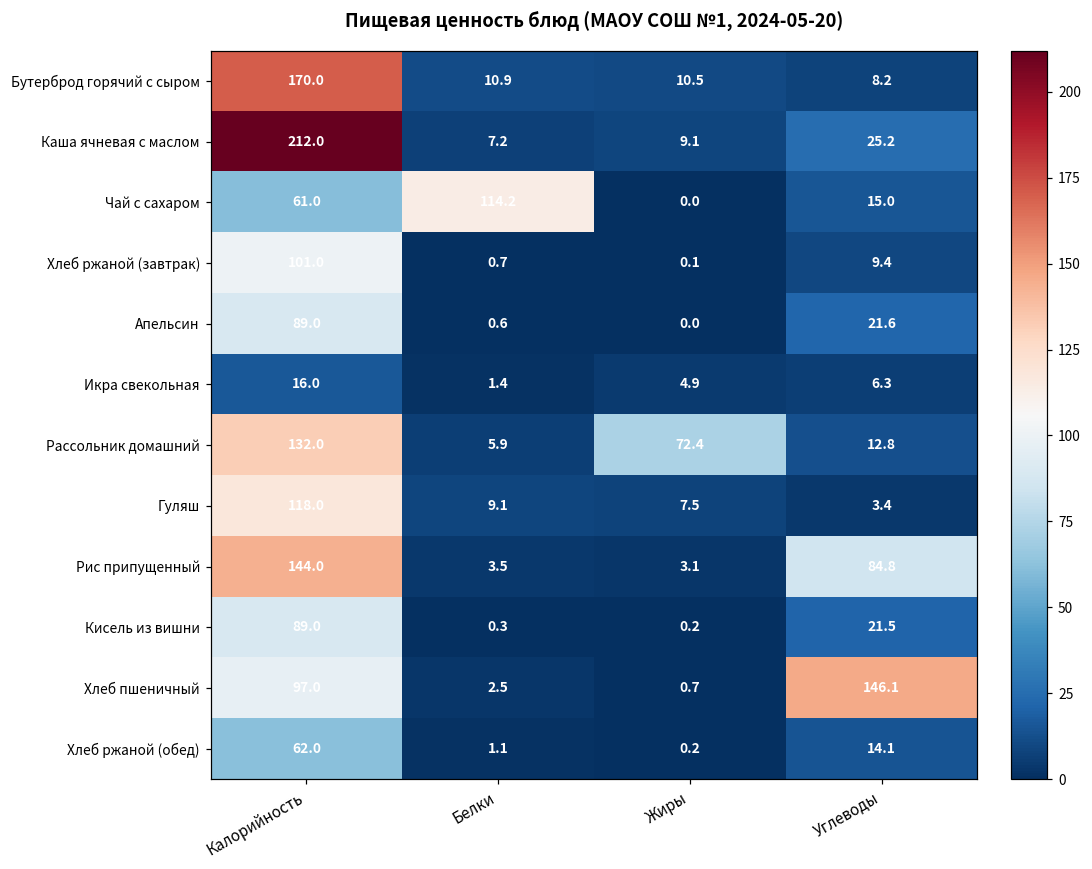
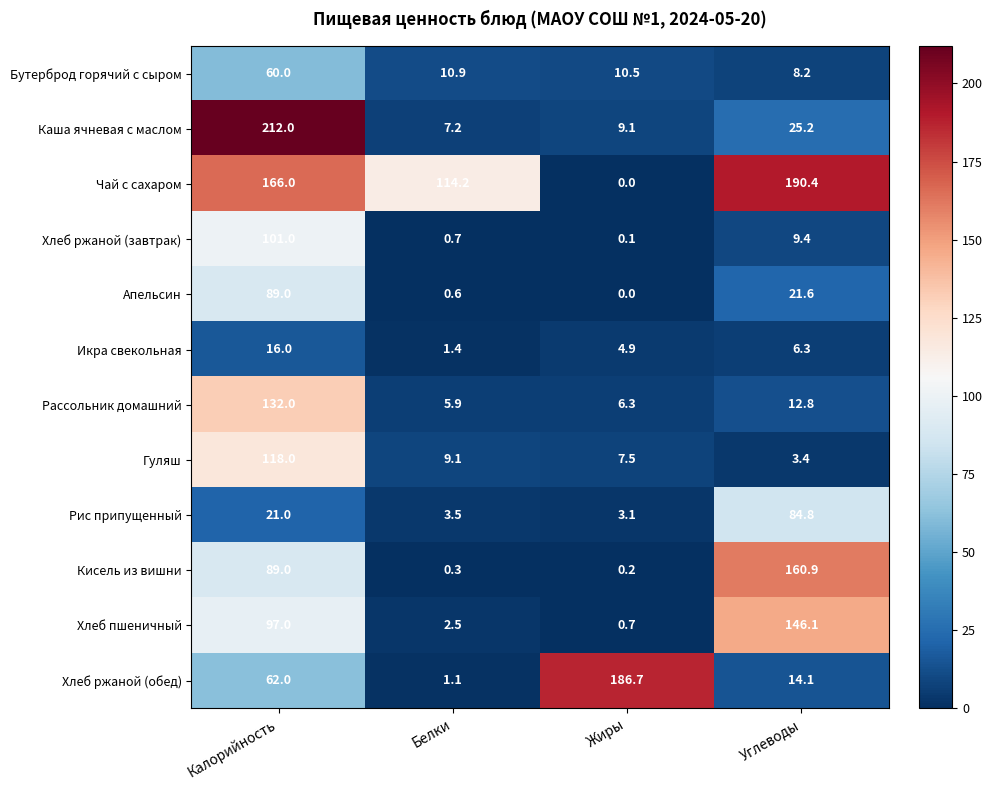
  {
    "Бутерброд горячий с сыром": {
-     "Калорийность": 170.0,
+     "Калорийность": 60.0,
      "Белки": 10.9,
      "Жиры": 10.5,
      "Углеводы": 8.2
    },
    "Каша ячневая с маслом": {
      "Калорийность": 212.0,
      "Белки": 7.2,
      "Жиры": 9.1,
      "Углеводы": 25.2
    },
    "Чай с сахаром": {
-     "Калорийность": 61.0,
+     "Калорийность": 166.0,
      "Жиры": 0.0,
-     "Углеводы": 15.0
+     "Углеводы": 190.4
    },
    "Хлеб ржаной (завтрак)": {
      "Белки": 0.7,
      "Жиры": 0.1,
      "Углеводы": 9.4
    },
    "Апельсин": {
      "Белки": 0.6,
      "Жиры": 0.0,
      "Углеводы": 21.6
    },
    "Икра свекольная": {
      "Калорийность": 16.0,
      "Белки": 1.4,
      "Жиры": 4.9,
      "Углеводы": 6.3
    },
    "Рассольник домашний": {
      "Калорийность": 132.0,
      "Белки": 5.9,
-     "Жиры": 72.4,
+     "Жиры": 6.3,
      "Углеводы": 12.8
    },
    "Гуляш": {
      "Белки": 9.1,
      "Жиры": 7.5,
      "Углеводы": 3.4
    },
    "Рис припущенный": {
-     "Калорийность": 144.0,
+     "Калорийность": 21.0,
      "Белки": 3.5,
      "Жиры": 3.1
    },
    "Кисель из вишни": {
      "Белки": 0.3,
      "Жиры": 0.2,
-     "Углеводы": 21.5
+     "Углеводы": 160.9
    },
    "Хлеб пшеничный": {
      "Белки": 2.5,
      "Жиры": 0.7,
      "Углеводы": 146.1
    },
    "Хлеб ржаной (обед)": {
      "Калорийность": 62.0,
      "Белки": 1.1,
-     "Жиры": 0.2,
+     "Жиры": 186.7,
      "Углеводы": 14.1
    }
  }
